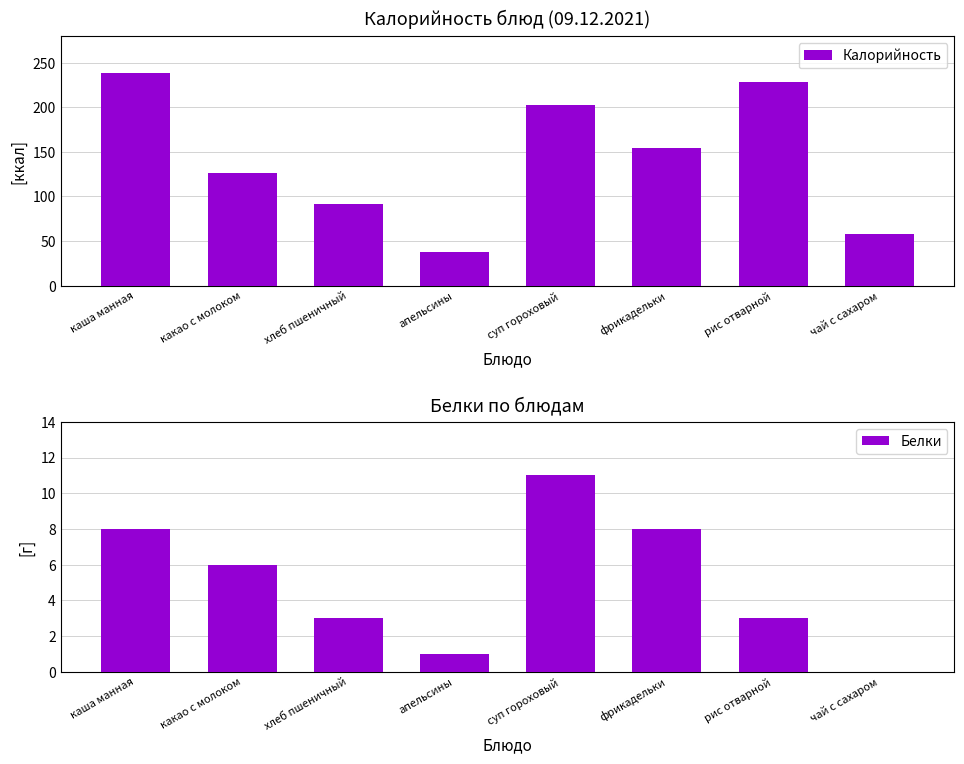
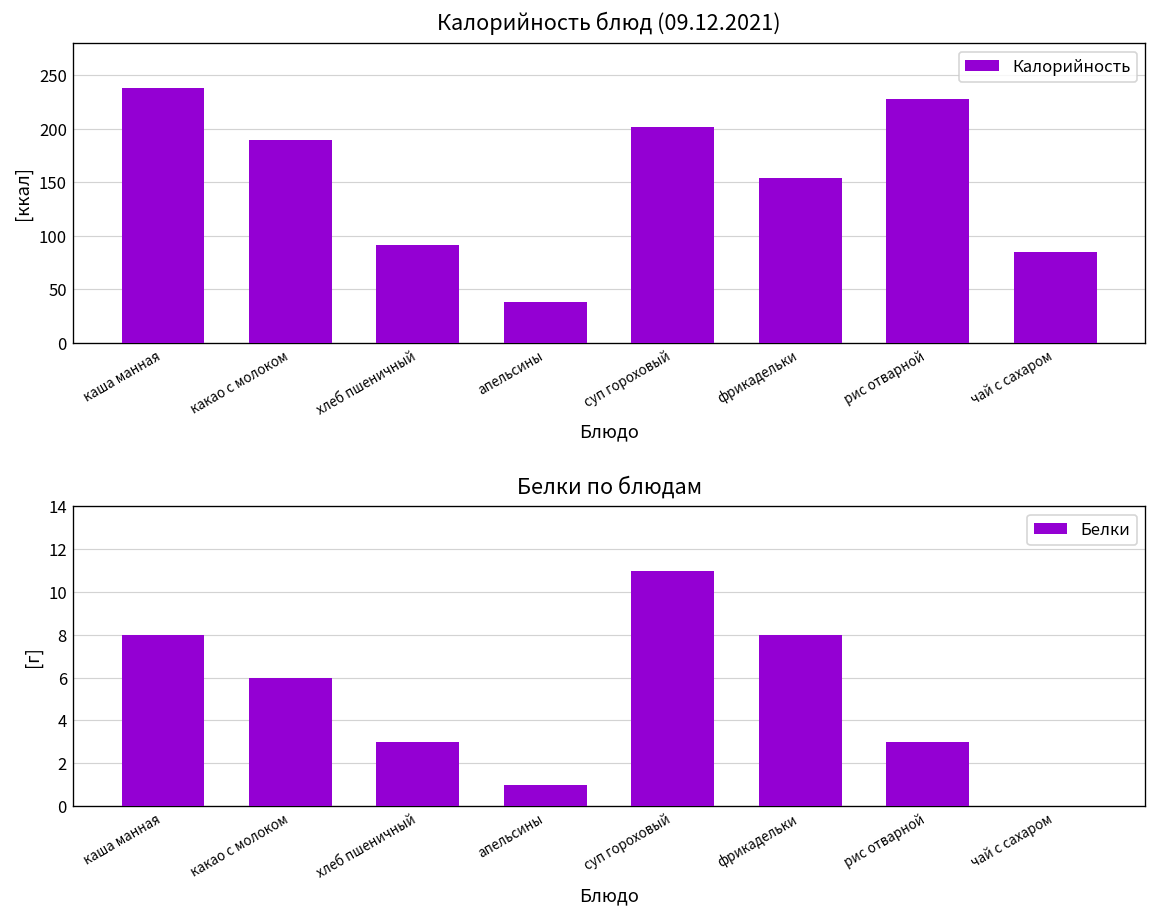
  {
    "Калорийность блюд (09.12.2021)": {
      "каша манная": 240,
-     "какао с молоком": 130,
+     "какао с молоком": 190,
      "хлеб пшеничный": 90,
      "апельсины": 40,
      "суп гороховый": 200,
      "фрикадельки": 150,
      "рис отварной": 230,
-     "чай с сахаром": 60
+     "чай с сахаром": 90
    },
    "Белки по блюдам": {
      "каша манная": 8.0,
      "какао с молоком": 6.0,
      "хлеб пшеничный": 3.0,
      "апельсины": 1.0,
      "суп гороховый": 11.0,
      "фрикадельки": 8.0,
      "рис отварной": 3.0,
      "чай с сахаром": 0.0
    }
  }
